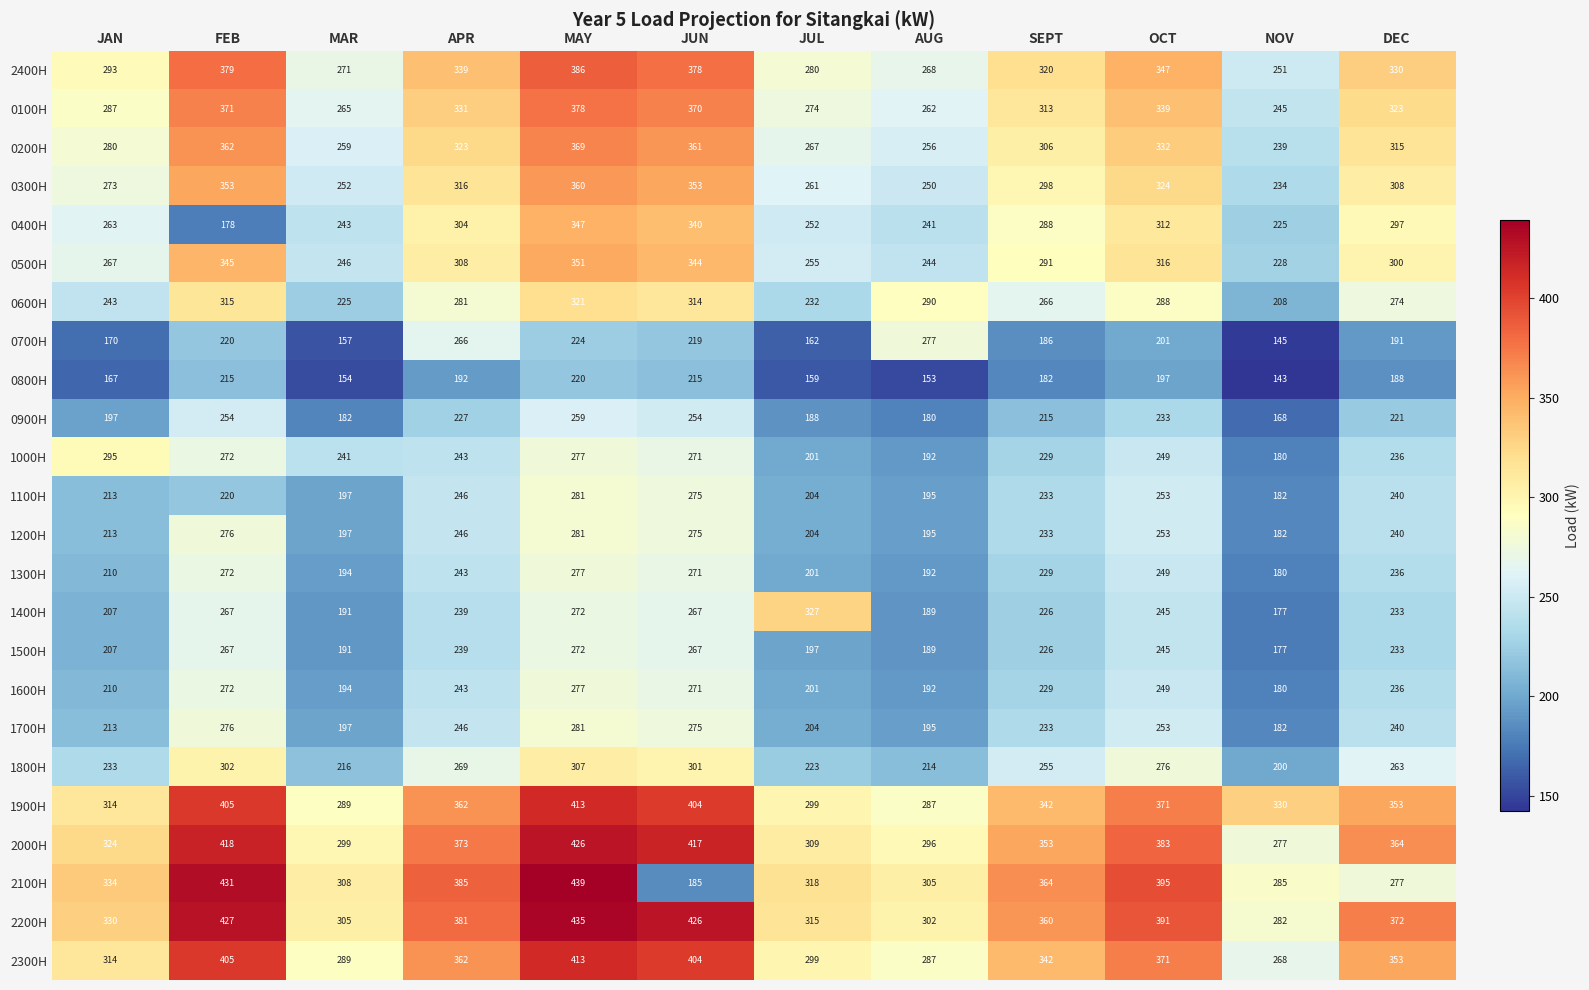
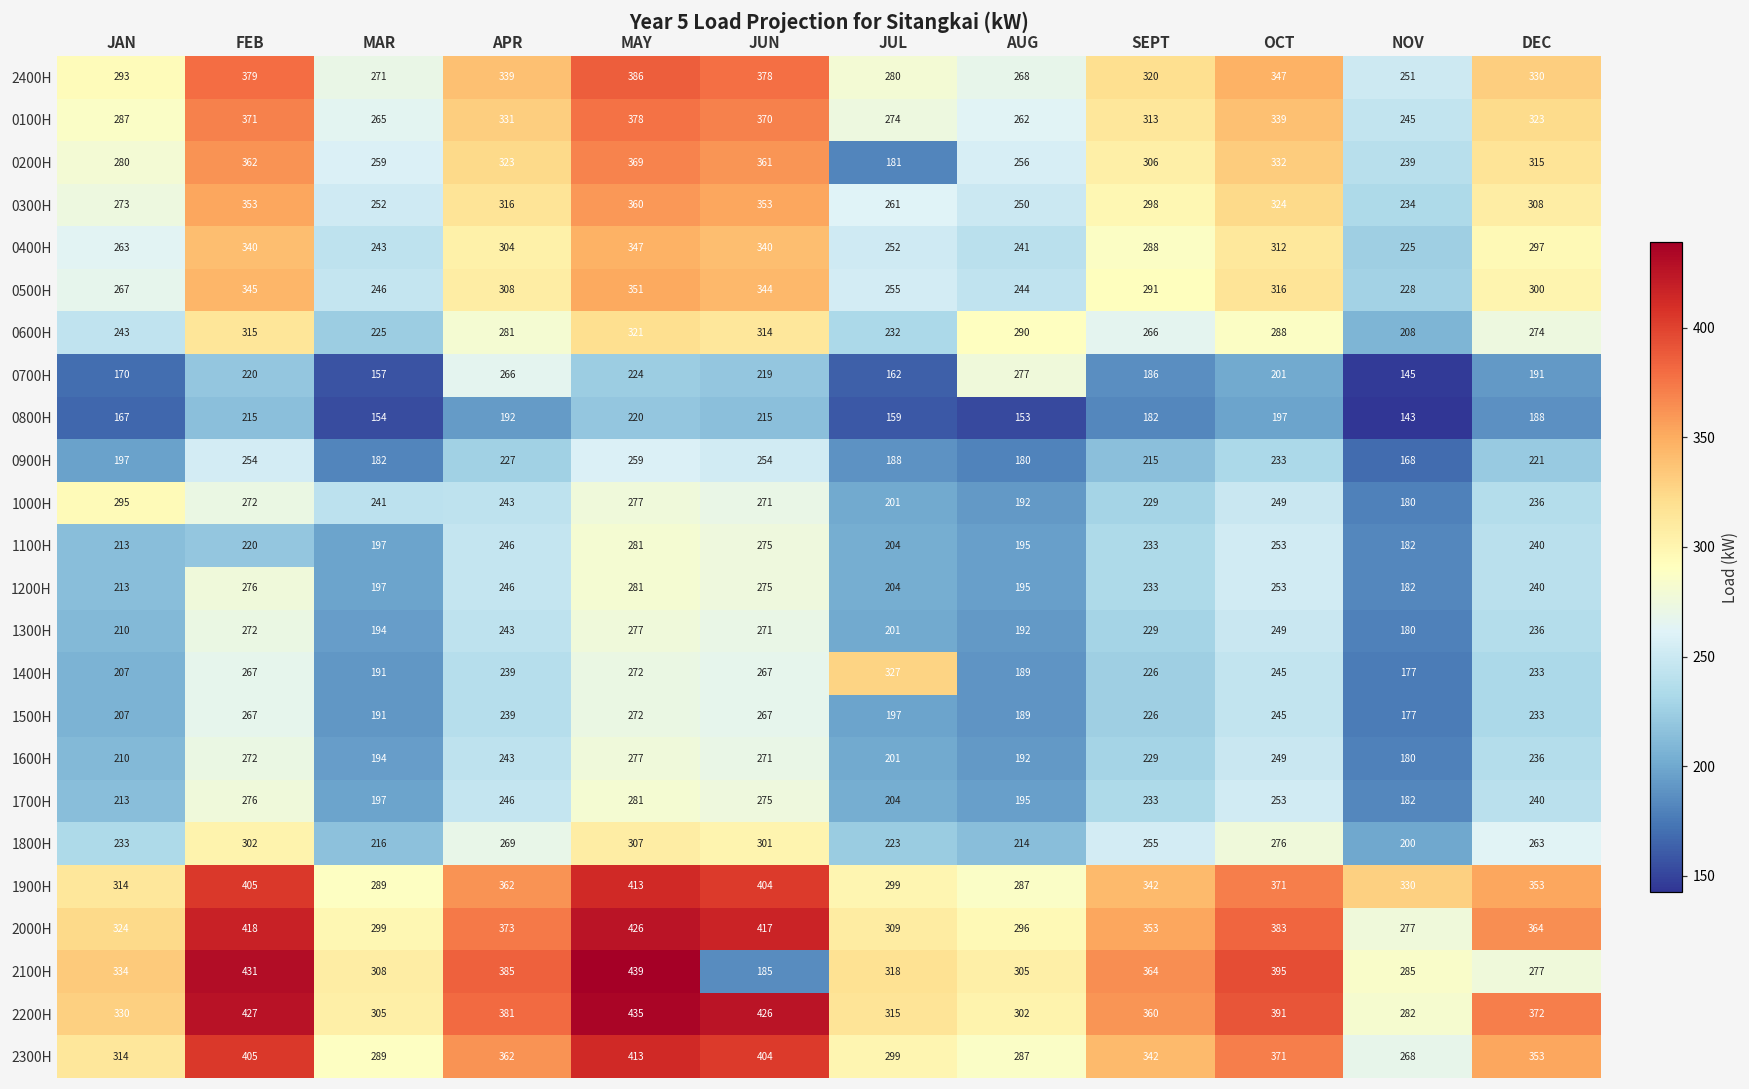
  {
    "0200H": {
      "JAN": 280,
      "FEB": 362,
      "MAR": 259,
      "APR": 323,
      "MAY": 369,
      "JUN": 361,
-     "JUL": 267,
+     "JUL": 181,
      "AUG": 256,
      "SEPT": 306,
      "OCT": 332,
      "NOV": 239,
      "DEC": 315
    },
    "0400H": {
      "JAN": 263,
-     "FEB": 178,
+     "FEB": 340,
      "MAR": 243,
      "APR": 304,
      "MAY": 347,
      "JUN": 340,
      "JUL": 252,
      "AUG": 241,
      "SEPT": 288,
      "OCT": 312,
      "NOV": 225,
      "DEC": 297
    }
  }
